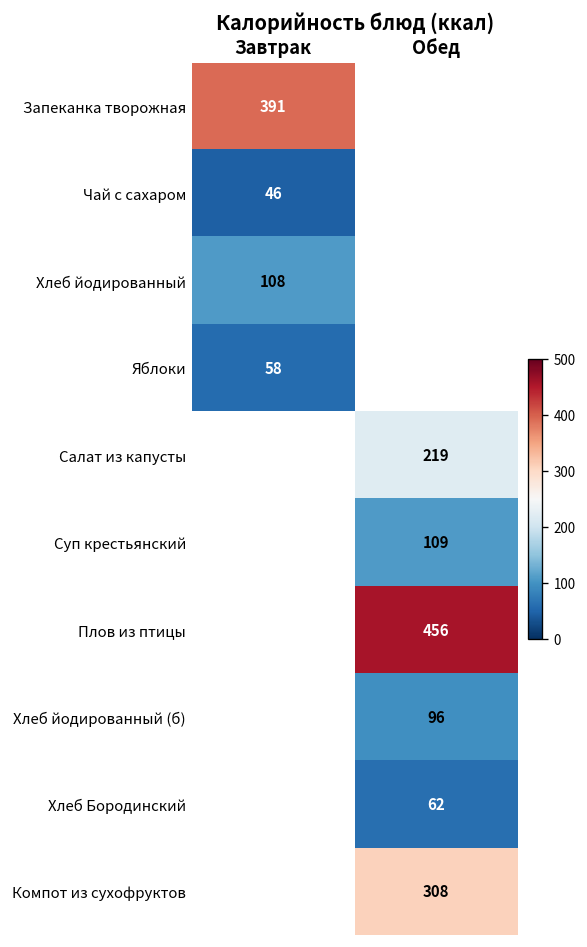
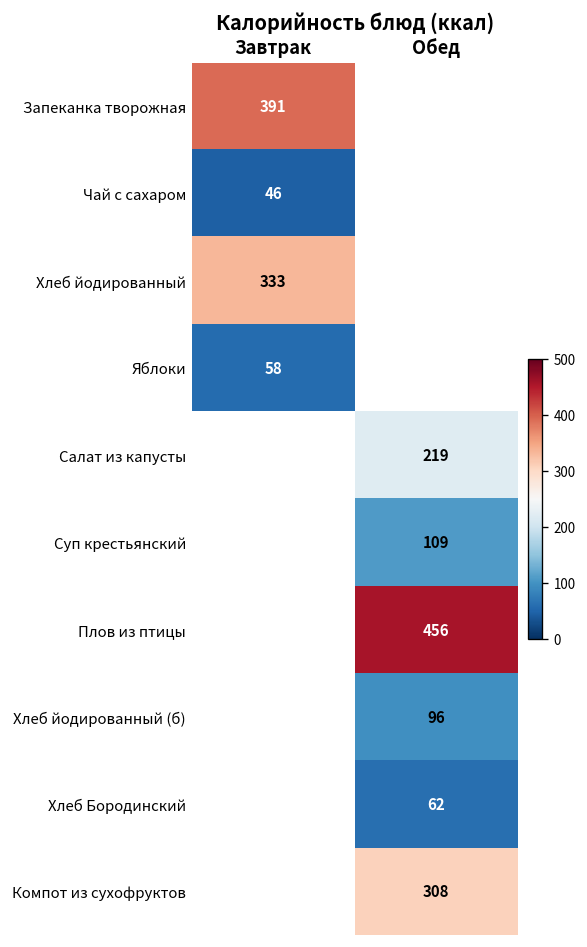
  {
    "Запеканка творожная": {
      "Завтрак": 391
    },
    "Чай с сахаром": {
      "Завтрак": 46
    },
    "Хлеб йодированный": {
-     "Завтрак": 108
+     "Завтрак": 333
    },
    "Яблоки": {
      "Завтрак": 58
    },
    "Салат из капусты": {
      "Обед": 219
    },
    "Суп крестьянский": {
      "Обед": 109
    },
    "Плов из птицы": {
      "Обед": 456
    },
    "Хлеб йодированный (б)": {
      "Обед": 96
    },
    "Хлеб Бородинский": {
      "Обед": 62
    },
    "Компот из сухофруктов": {
      "Обед": 308
    }
  }
